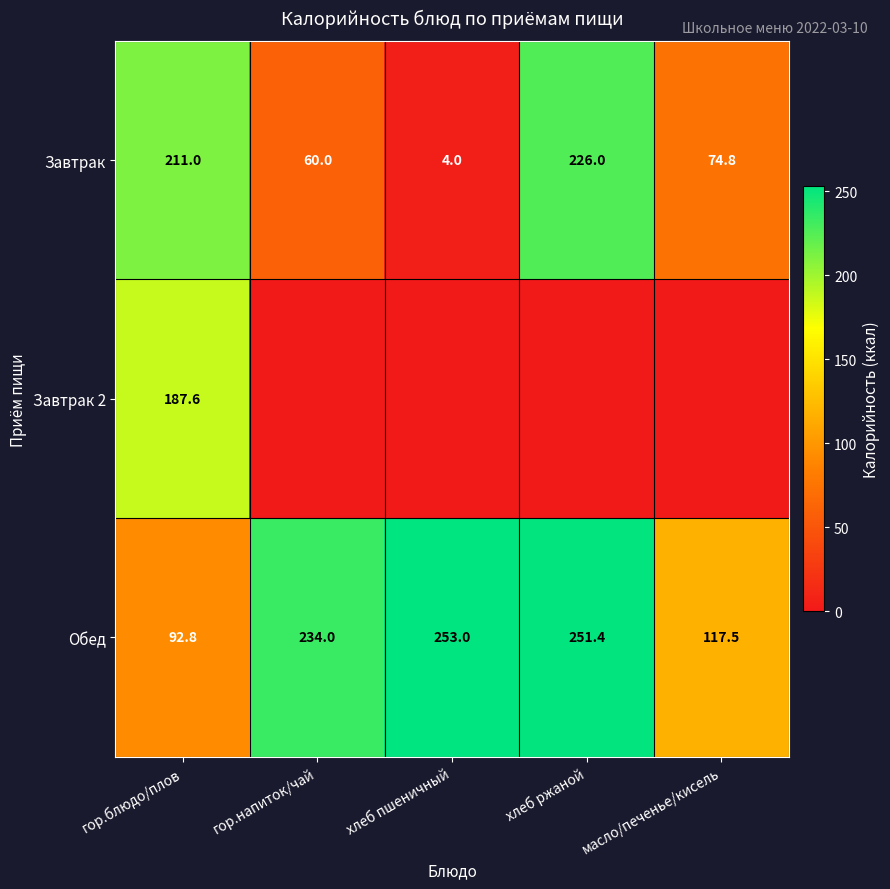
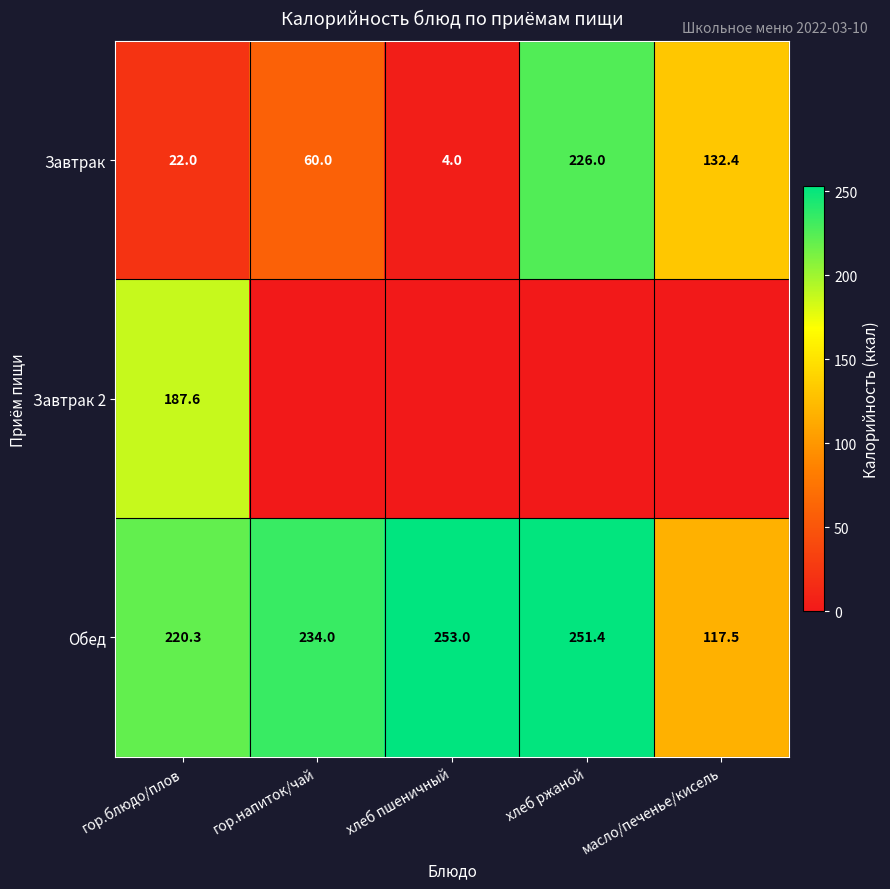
  {
    "Завтрак": {
-     "гор.блюдо/плов": 211.0,
+     "гор.блюдо/плов": 22.0,
      "гор.напиток/чай": 60.0,
      "хлеб пшеничный": 4.0,
      "хлеб ржаной": 226.0,
-     "масло/печенье/кисель": 74.8
+     "масло/печенье/кисель": 132.4
    },
    "Завтрак 2": {
      "гор.блюдо/плов": 187.6
    },
    "Обед": {
-     "гор.блюдо/плов": 92.8,
+     "гор.блюдо/плов": 220.3,
      "гор.напиток/чай": 234.0,
      "хлеб пшеничный": 253.0,
      "хлеб ржаной": 251.4,
      "масло/печенье/кисель": 117.5
    }
  }
